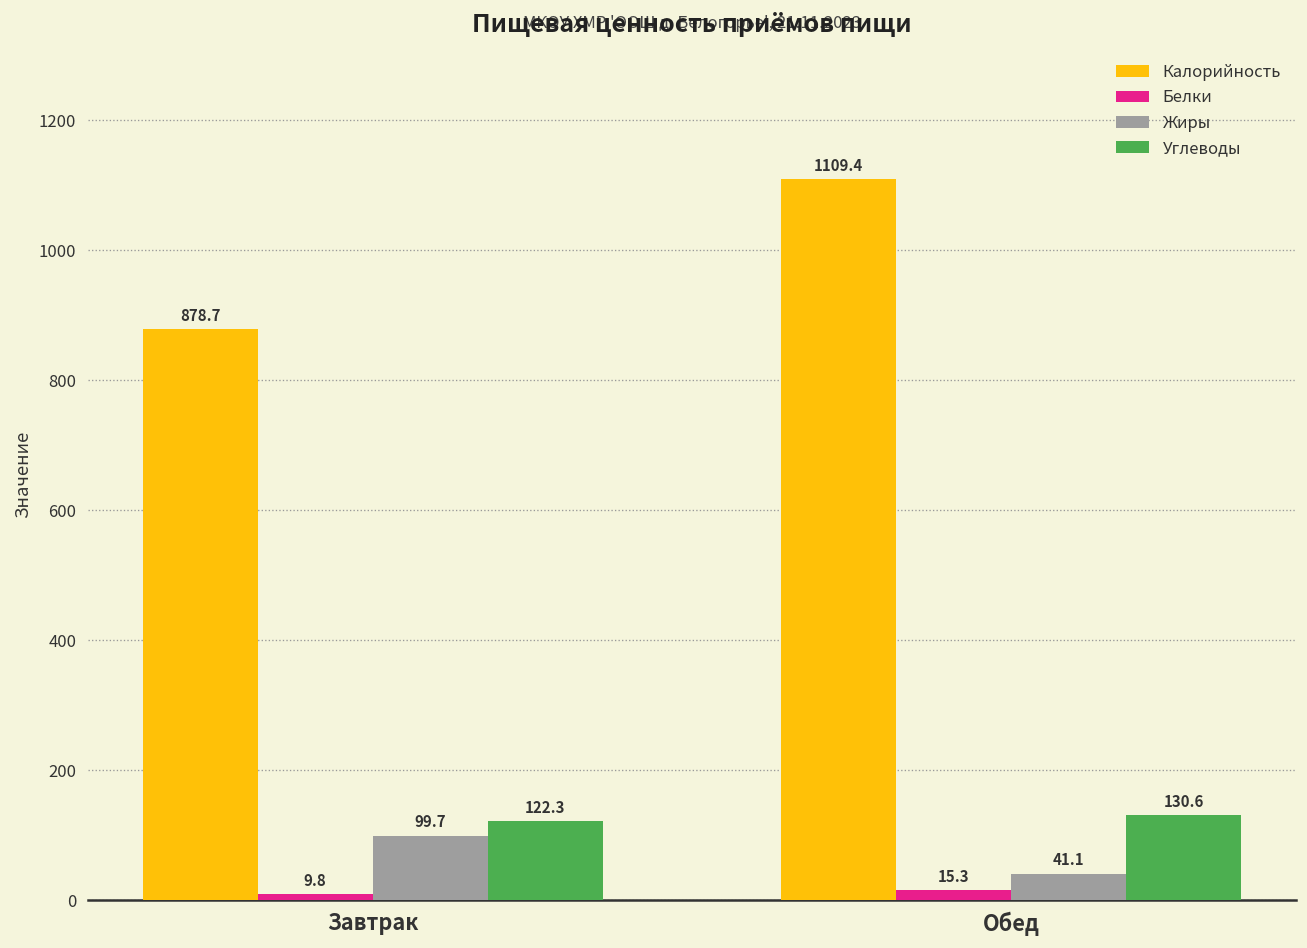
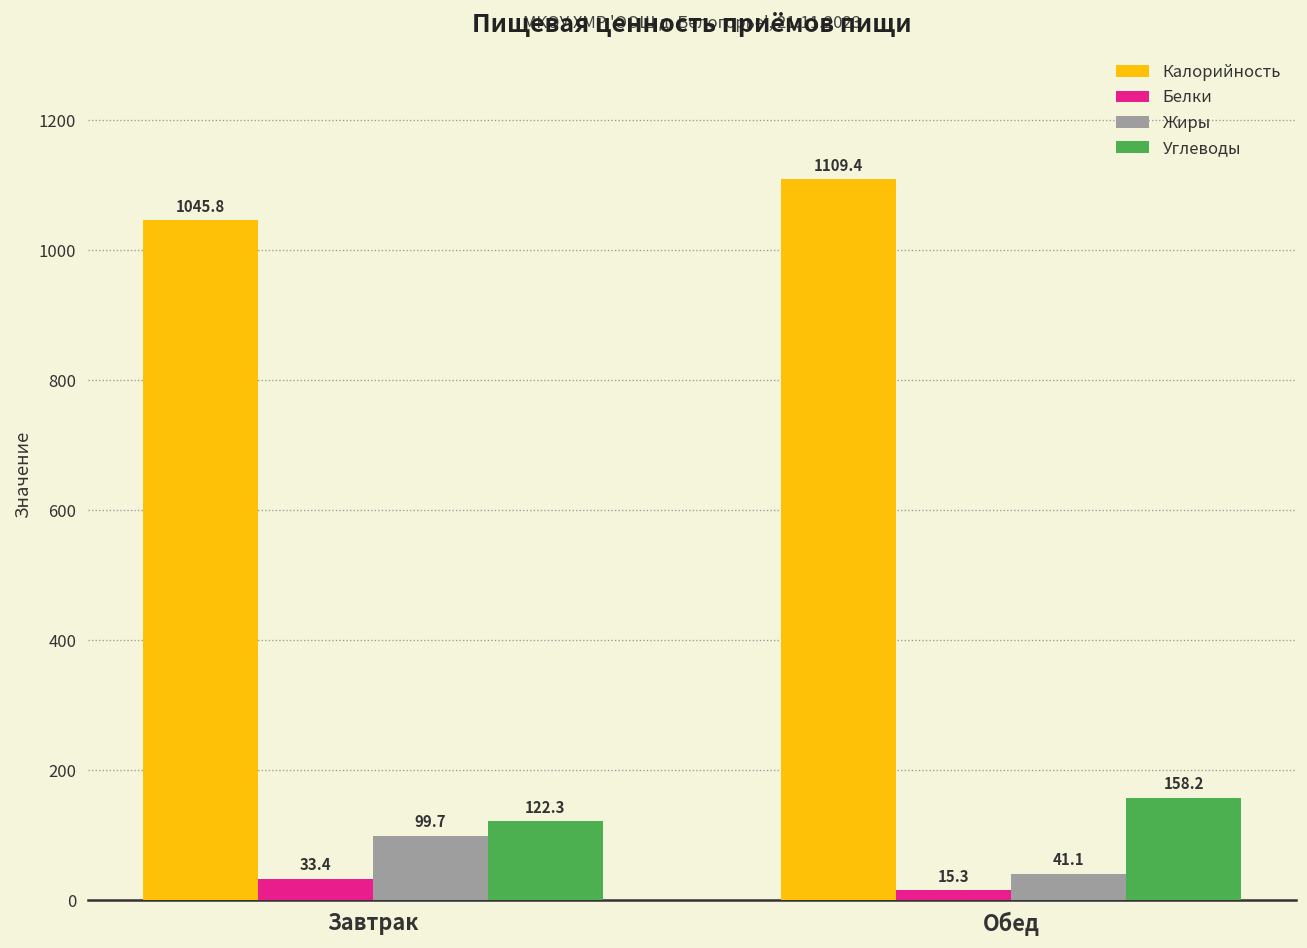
  {
    "Калорийность": {
-     "Завтрак": 878.7,
+     "Завтрак": 1045.8,
      "Обед": 1109.4
    },
    "Белки": {
-     "Завтрак": 9.8,
+     "Завтрак": 33.4,
      "Обед": 15.3
    },
    "Жиры": {
      "Завтрак": 99.7,
      "Обед": 41.1
    },
    "Углеводы": {
      "Завтрак": 122.3,
-     "Обед": 130.6
+     "Обед": 158.2
    }
  }
